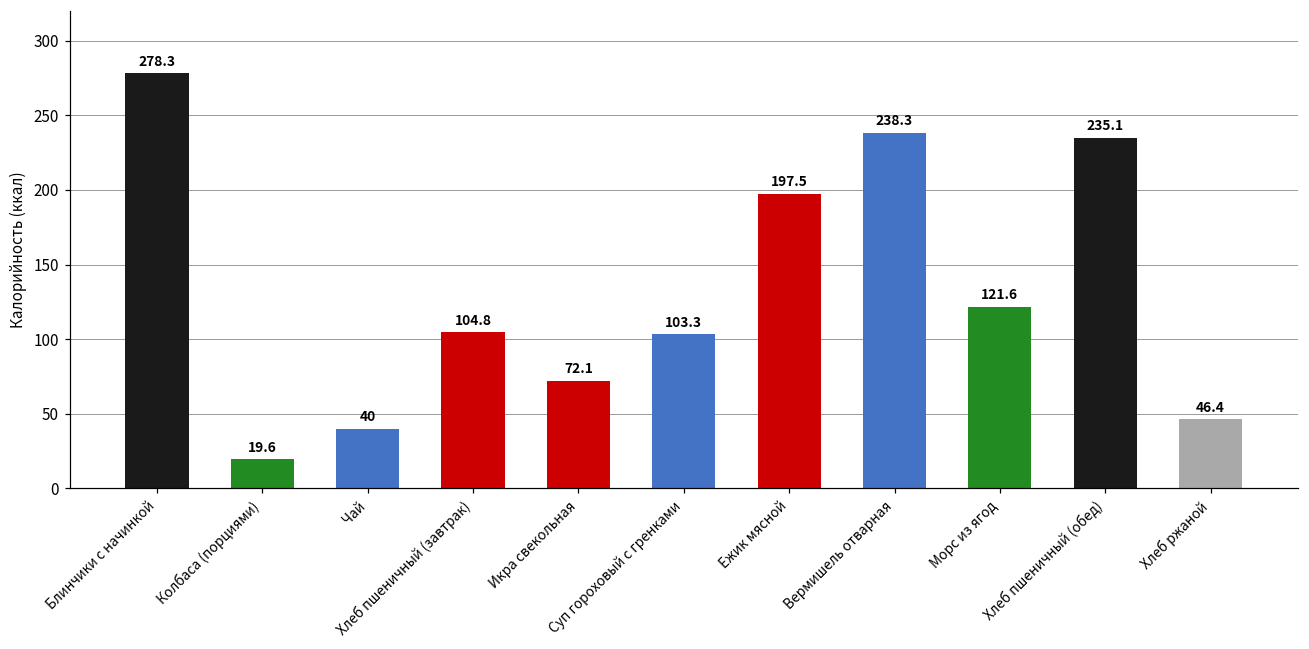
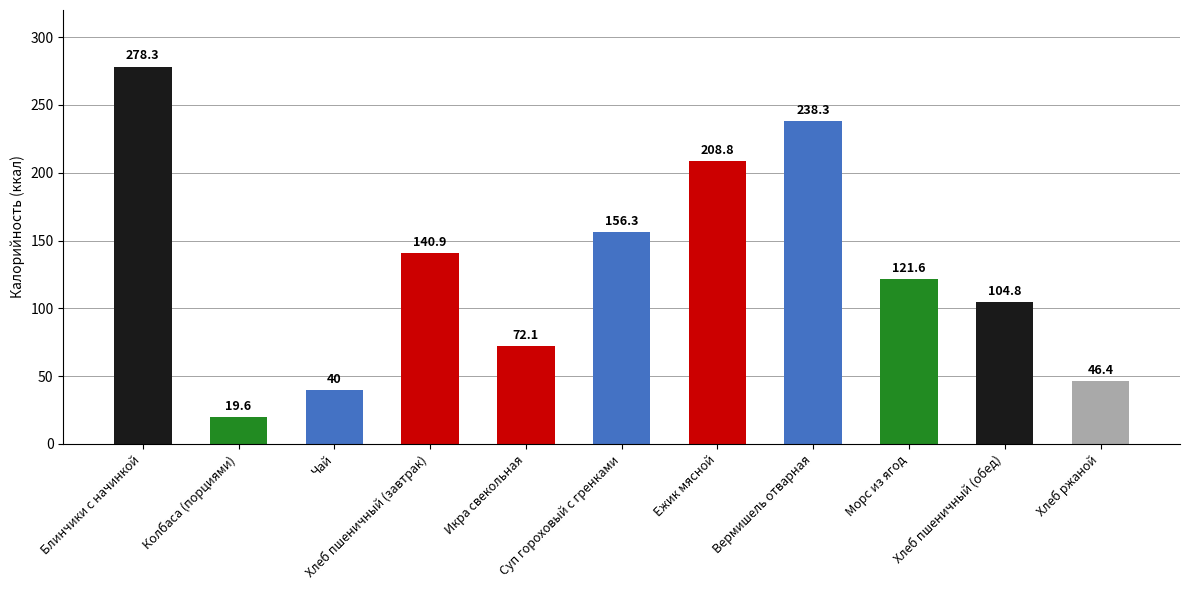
  {
    "Блинчики с начинкой": 278.3,
    "Колбаса (порциями)": 19.6,
    "Чай": 40,
-   "Хлеб пшеничный (завтрак)": 104.8,
+   "Хлеб пшеничный (завтрак)": 140.9,
    "Икра свекольная": 72.1,
-   "Суп гороховый с гренками": 103.3,
-   "Ежик мясной": 197.5,
+   "Суп гороховый с гренками": 156.3,
+   "Ежик мясной": 208.8,
    "Вермишель отварная": 238.3,
    "Морс из ягод": 121.6,
-   "Хлеб пшеничный (обед)": 235.1,
+   "Хлеб пшеничный (обед)": 104.8,
    "Хлеб ржаной": 46.4
  }
